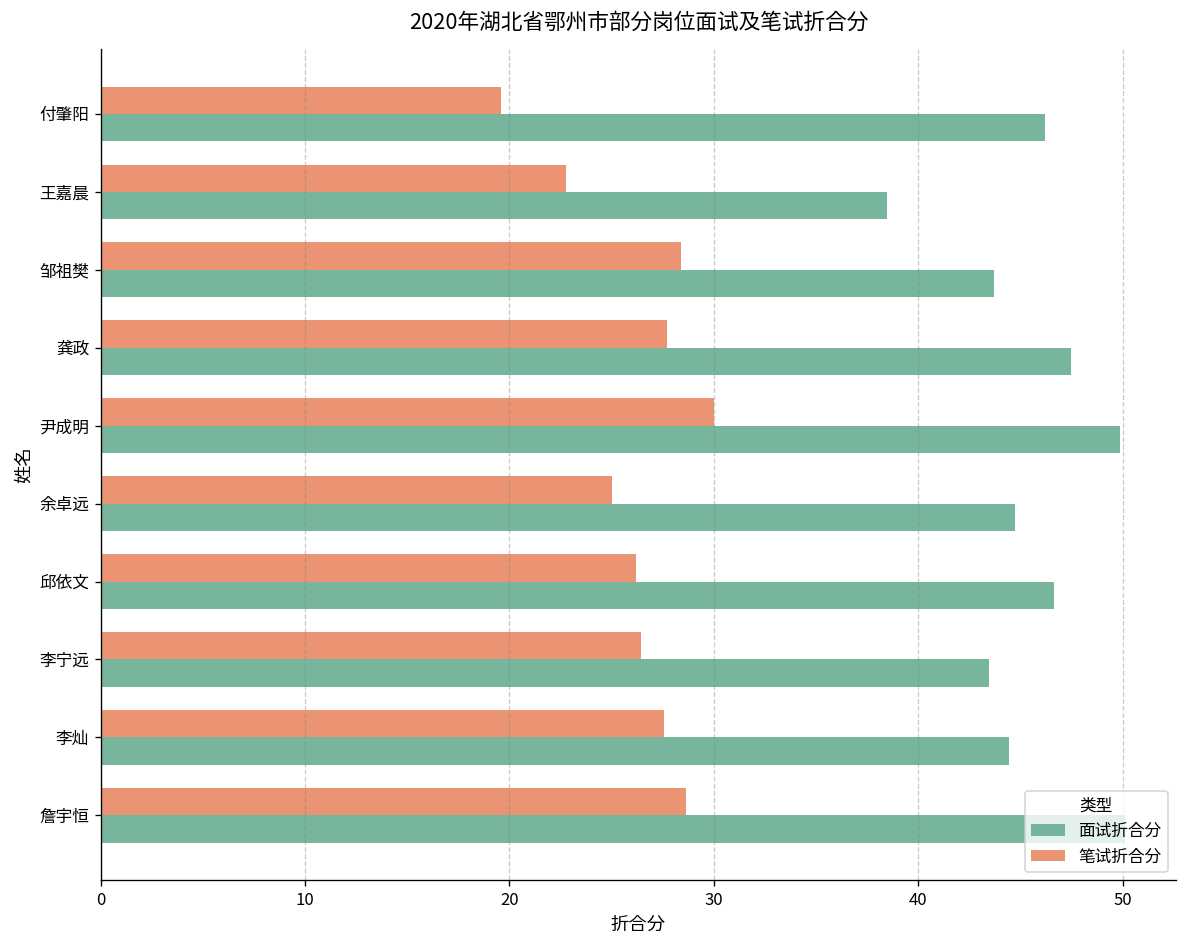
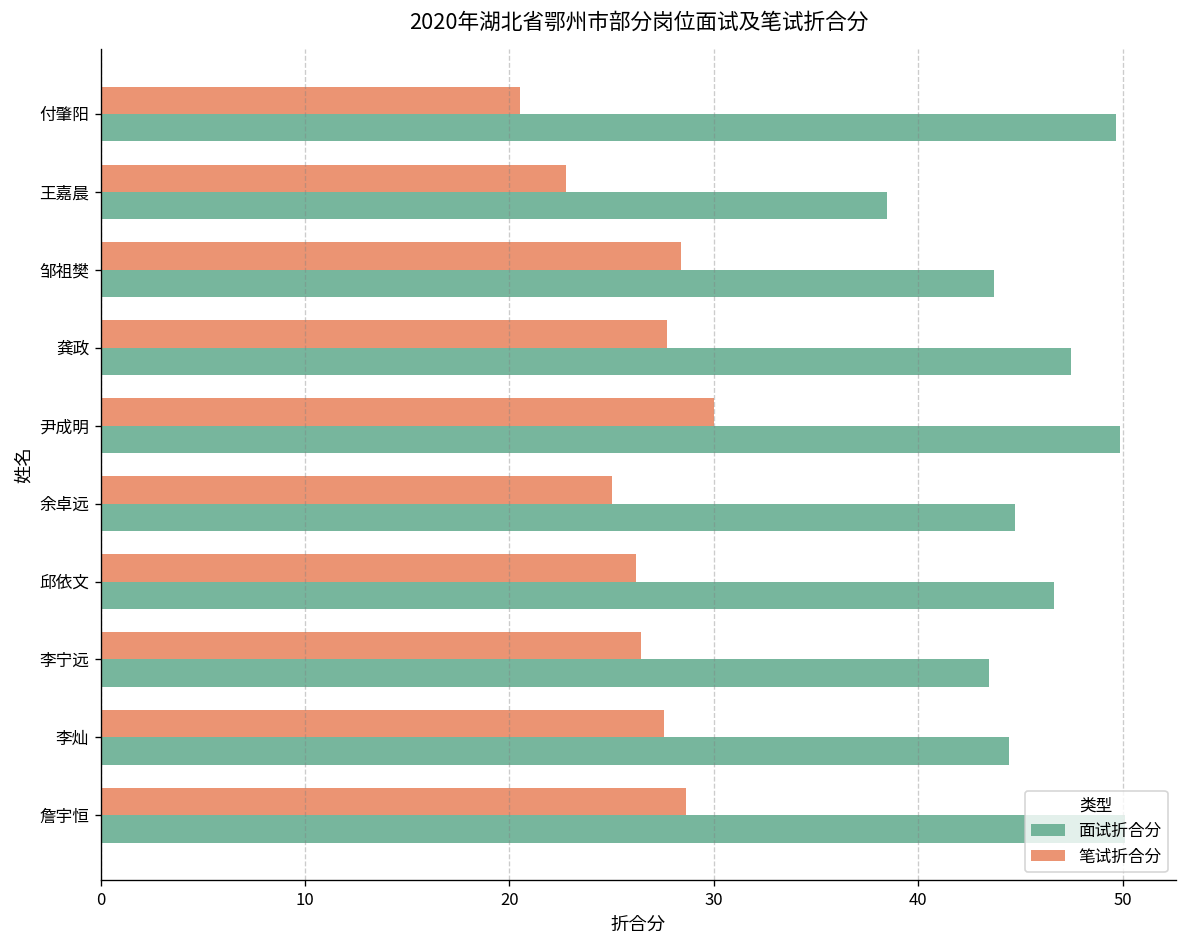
  {
    "面试折合分": {
-     "付肇阳": 46.2,
+     "付肇阳": 49.7,
      "王嘉晨": 38.5,
      "邹祖樊": 43.7,
      "龚政": 47.5,
      "尹成明": 49.9,
      "余卓远": 44.7,
      "邱依文": 46.6,
      "李宁远": 43.5,
      "李灿": 44.4
    },
    "笔试折合分": {
-     "付肇阳": 19.6,
+     "付肇阳": 20.5,
      "王嘉晨": 22.8,
      "邹祖樊": 28.4,
      "龚政": 27.7,
      "尹成明": 30.0,
      "余卓远": 25.0,
      "邱依文": 26.2,
      "李宁远": 26.4,
      "李灿": 27.6,
      "詹宇恒": 28.6
    }
  }
